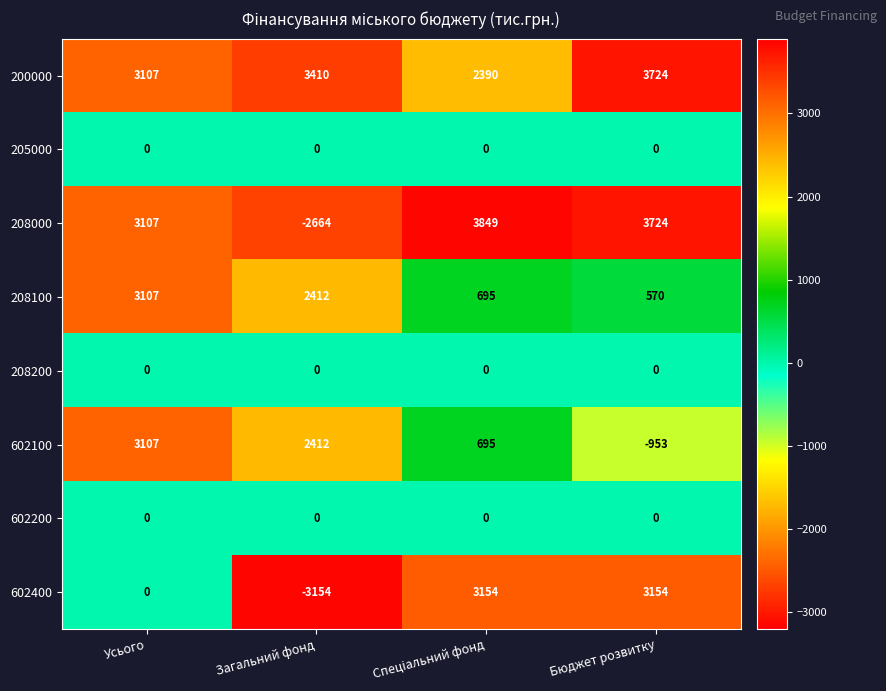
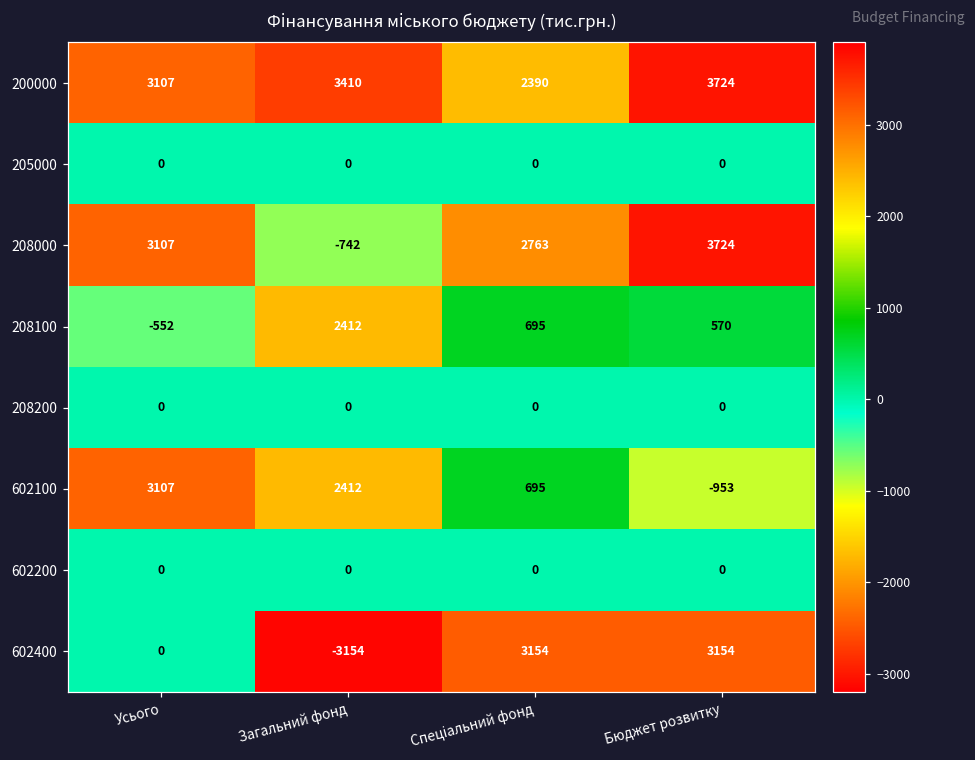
  {
    "200000": {
      "Усього": 3107,
      "Загальний фонд": 3410,
      "Спеціальний фонд": 2390,
      "Бюджет розвитку": 3724
    },
    "205000": {
      "Усього": 0,
      "Загальний фонд": 0,
      "Спеціальний фонд": 0,
      "Бюджет розвитку": 0
    },
    "208000": {
      "Усього": 3107,
-     "Загальний фонд": -2664,
-     "Спеціальний фонд": 3849,
+     "Загальний фонд": -742,
+     "Спеціальний фонд": 2763,
      "Бюджет розвитку": 3724
    },
    "208100": {
-     "Усього": 3107,
+     "Усього": -552,
      "Загальний фонд": 2412,
      "Спеціальний фонд": 695,
      "Бюджет розвитку": 570
    },
    "208200": {
      "Усього": 0,
      "Загальний фонд": 0,
      "Спеціальний фонд": 0,
      "Бюджет розвитку": 0
    },
    "602100": {
      "Усього": 3107,
      "Загальний фонд": 2412,
      "Спеціальний фонд": 695,
      "Бюджет розвитку": -953
    },
    "602200": {
      "Усього": 0,
      "Загальний фонд": 0,
      "Спеціальний фонд": 0,
      "Бюджет розвитку": 0
    },
    "602400": {
      "Усього": 0,
      "Загальний фонд": -3154,
      "Спеціальний фонд": 3154,
      "Бюджет розвитку": 3154
    }
  }
